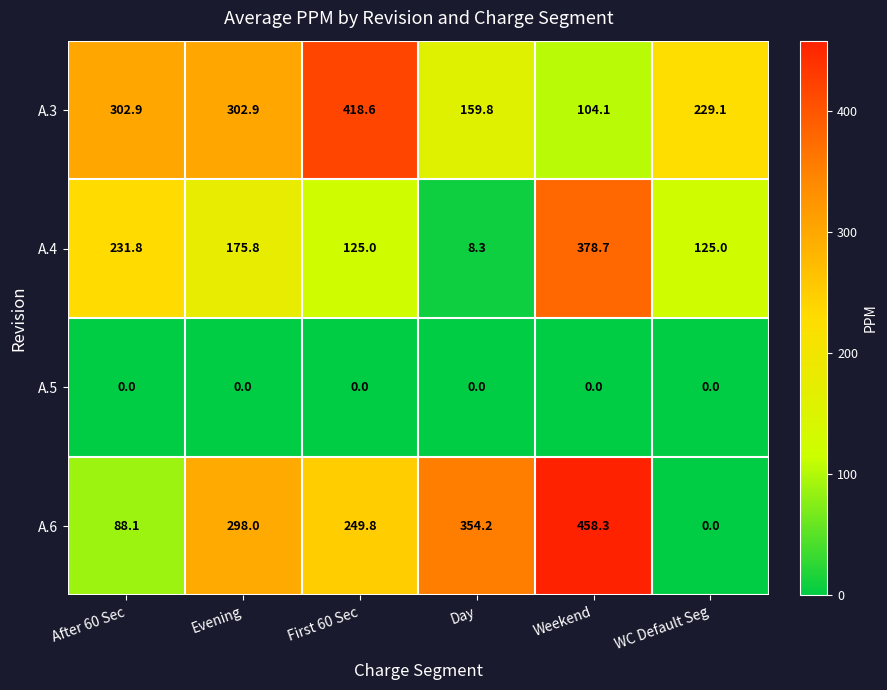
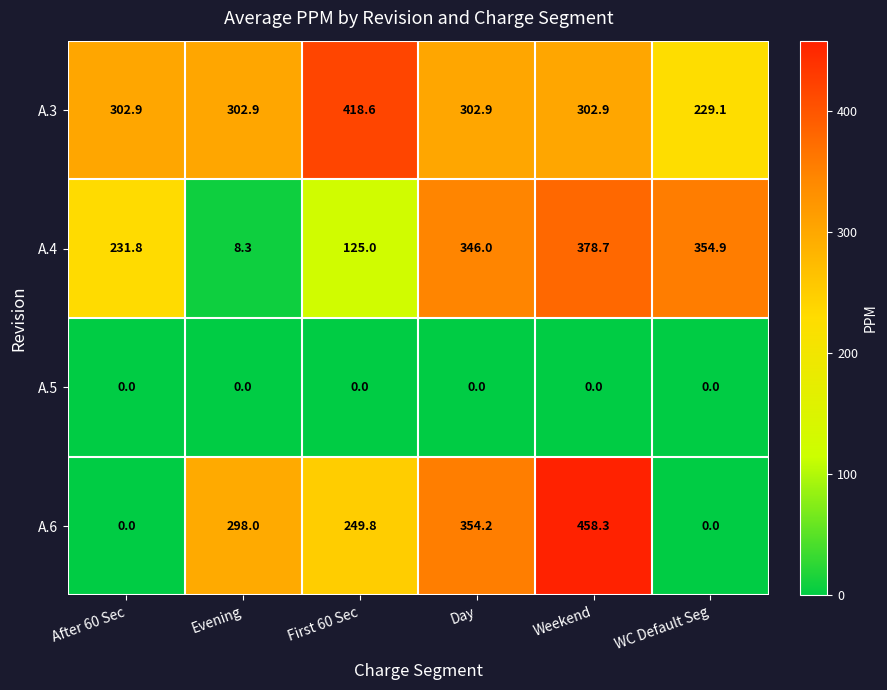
  {
    "A.3": {
      "After 60 Sec": 302.9,
      "Evening": 302.9,
      "First 60 Sec": 418.6,
-     "Day": 159.8,
-     "Weekend": 104.1,
+     "Day": 302.9,
+     "Weekend": 302.9,
      "WC Default Seg": 229.1
    },
    "A.4": {
      "After 60 Sec": 231.8,
-     "Evening": 175.8,
+     "Evening": 8.3,
      "First 60 Sec": 125.0,
-     "Day": 8.3,
+     "Day": 346.0,
      "Weekend": 378.7,
-     "WC Default Seg": 125.0
+     "WC Default Seg": 354.9
    },
    "A.5": {
      "After 60 Sec": 0.0,
      "Evening": 0.0,
      "First 60 Sec": 0.0,
      "Day": 0.0,
      "Weekend": 0.0,
      "WC Default Seg": 0.0
    },
    "A.6": {
-     "After 60 Sec": 88.1,
+     "After 60 Sec": 0.0,
      "Evening": 298.0,
      "First 60 Sec": 249.8,
      "Day": 354.2,
      "Weekend": 458.3,
      "WC Default Seg": 0.0
    }
  }
